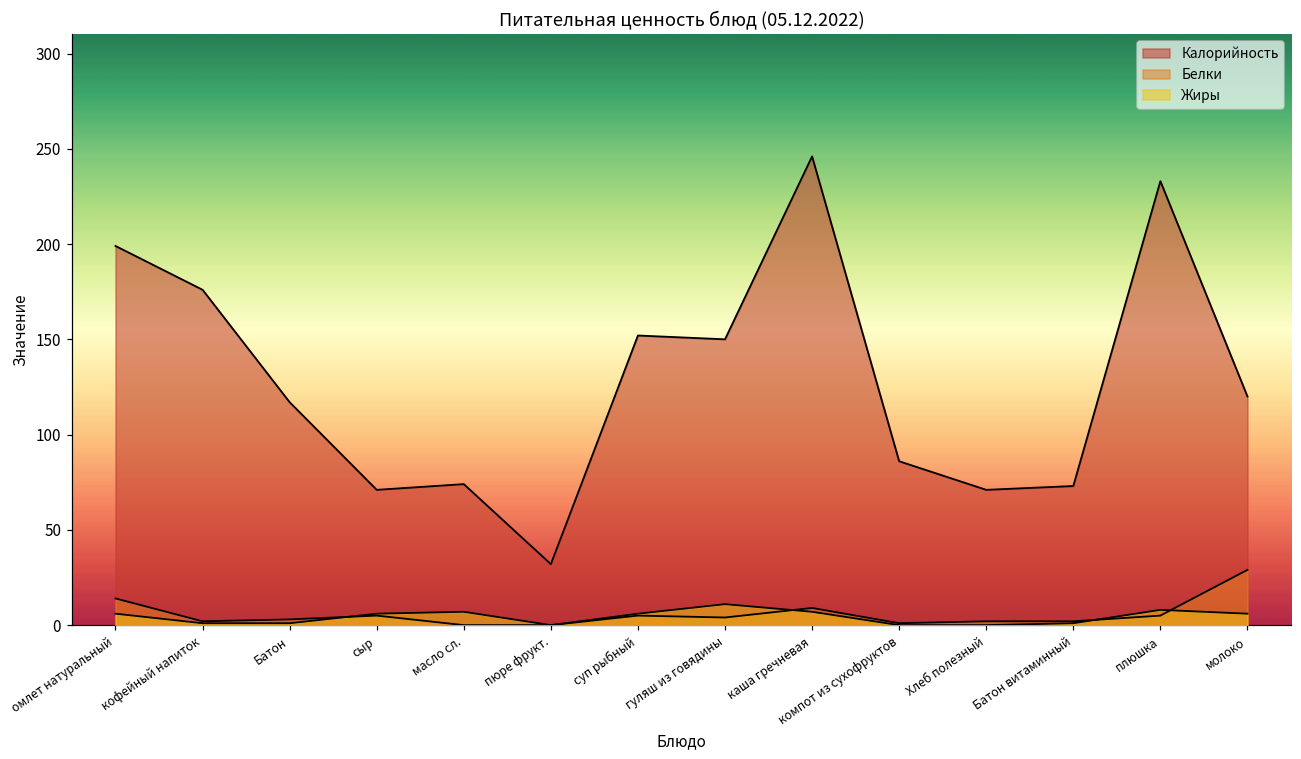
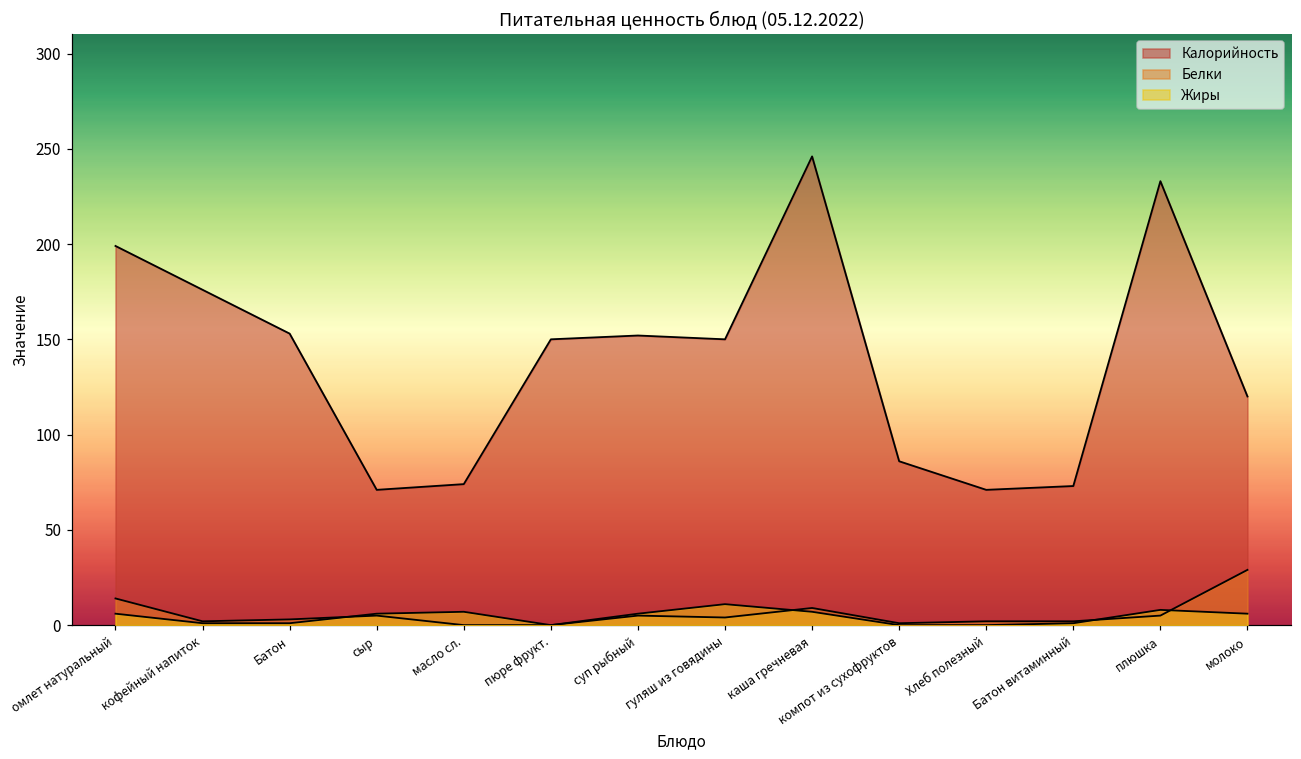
  {
    "Калорийность": {
      "омлет натуральный": 199,
      "кофейный напиток": 176,
-     "Батон": 117,
+     "Батон": 153,
      "сыр": 71,
      "масло сл.": 74,
-     "пюре фрукт.": 32,
+     "пюре фрукт.": 150,
      "суп рыбный": 152,
      "гуляш из говядины": 150,
      "каша гречневая": 246,
      "компот из сухофруктов": 86,
      "Хлеб полезный": 71,
      "Батон витаминный": 73,
      "плюшка": 233,
      "молоко": 120
    },
    "Белки": {
      "омлет натуральный": 14,
      "Батон": 3,
      "масло сл.": 0,
      "гуляш из говядины": 4,
      "каша гречневая": 9,
      "Хлеб полезный": 2,
      "плюшка": 5,
      "молоко": 29
    },
    "Жиры": {
      "омлет натуральный": 6,
      "Батон": 1,
      "масло сл.": 7,
      "гуляш из говядины": 11,
      "каша гречневая": 7,
      "Хлеб полезный": 0,
      "плюшка": 8,
      "молоко": 6
    }
  }
